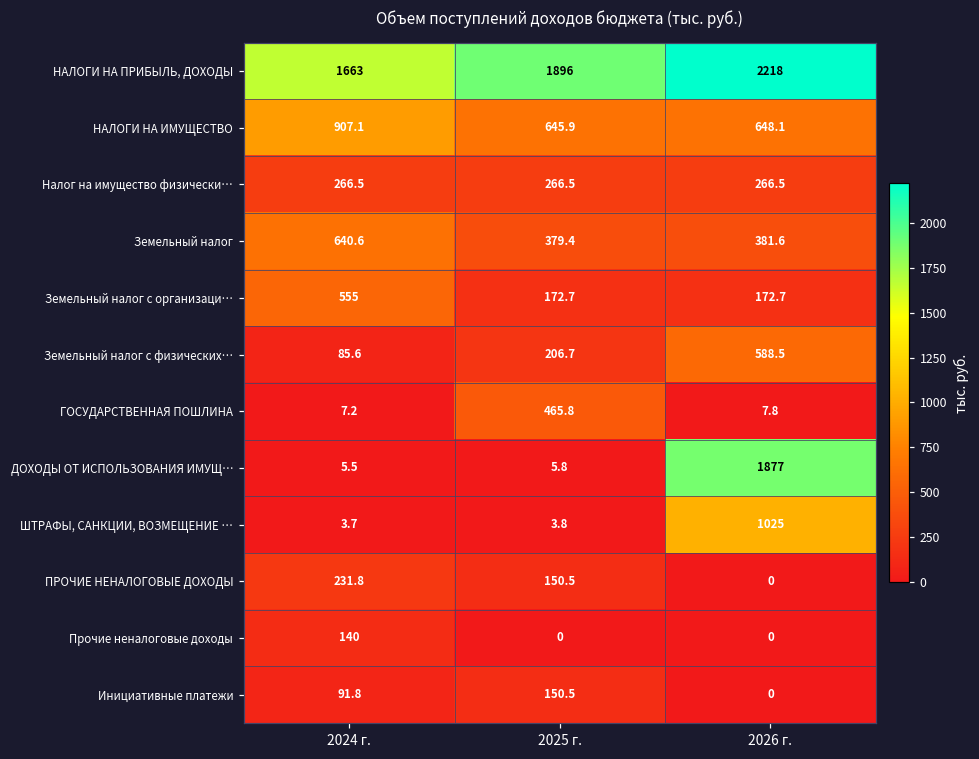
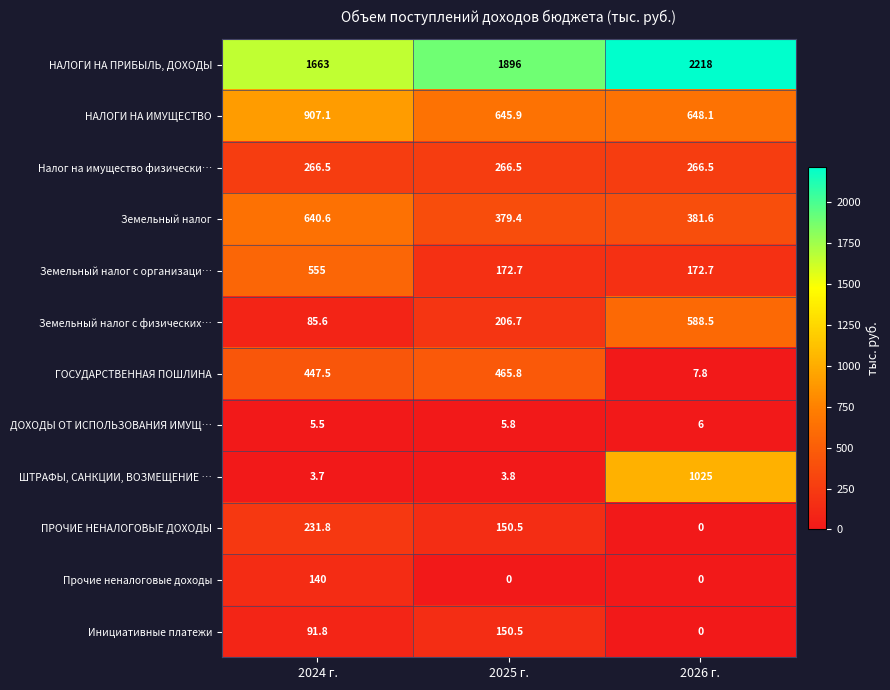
  {
    "НАЛОГИ НА ПРИБЫЛЬ, ДОХОДЫ": {
      "2024 г.": 1663,
      "2025 г.": 1896,
      "2026 г.": 2218
    },
    "НАЛОГИ НА ИМУЩЕСТВО": {
      "2024 г.": 907.1,
      "2025 г.": 645.9,
      "2026 г.": 648.1
    },
    "Налог на имущество физически…": {
      "2024 г.": 266.5,
      "2025 г.": 266.5,
      "2026 г.": 266.5
    },
    "Земельный налог": {
      "2024 г.": 640.6,
      "2025 г.": 379.4,
      "2026 г.": 381.6
    },
    "Земельный налог с организаци…": {
      "2024 г.": 555,
      "2025 г.": 172.7,
      "2026 г.": 172.7
    },
    "Земельный налог с физических…": {
      "2024 г.": 85.6,
      "2025 г.": 206.7,
      "2026 г.": 588.5
    },
    "ГОСУДАРСТВЕННАЯ ПОШЛИНА": {
-     "2024 г.": 7.2,
+     "2024 г.": 447.5,
      "2025 г.": 465.8,
      "2026 г.": 7.8
    },
    "ДОХОДЫ ОТ ИСПОЛЬЗОВАНИЯ ИМУЩ…": {
      "2024 г.": 5.5,
      "2025 г.": 5.8,
-     "2026 г.": 1877
+     "2026 г.": 6
    },
    "ШТРАФЫ, САНКЦИИ, ВОЗМЕЩЕНИЕ …": {
      "2024 г.": 3.7,
      "2025 г.": 3.8,
      "2026 г.": 1025
    },
    "ПРОЧИЕ НЕНАЛОГОВЫЕ ДОХОДЫ": {
      "2024 г.": 231.8,
      "2025 г.": 150.5,
      "2026 г.": 0
    },
    "Прочие неналоговые доходы": {
      "2024 г.": 140,
      "2025 г.": 0,
      "2026 г.": 0
    },
    "Инициативные платежи": {
      "2024 г.": 91.8,
      "2025 г.": 150.5,
      "2026 г.": 0
    }
  }
